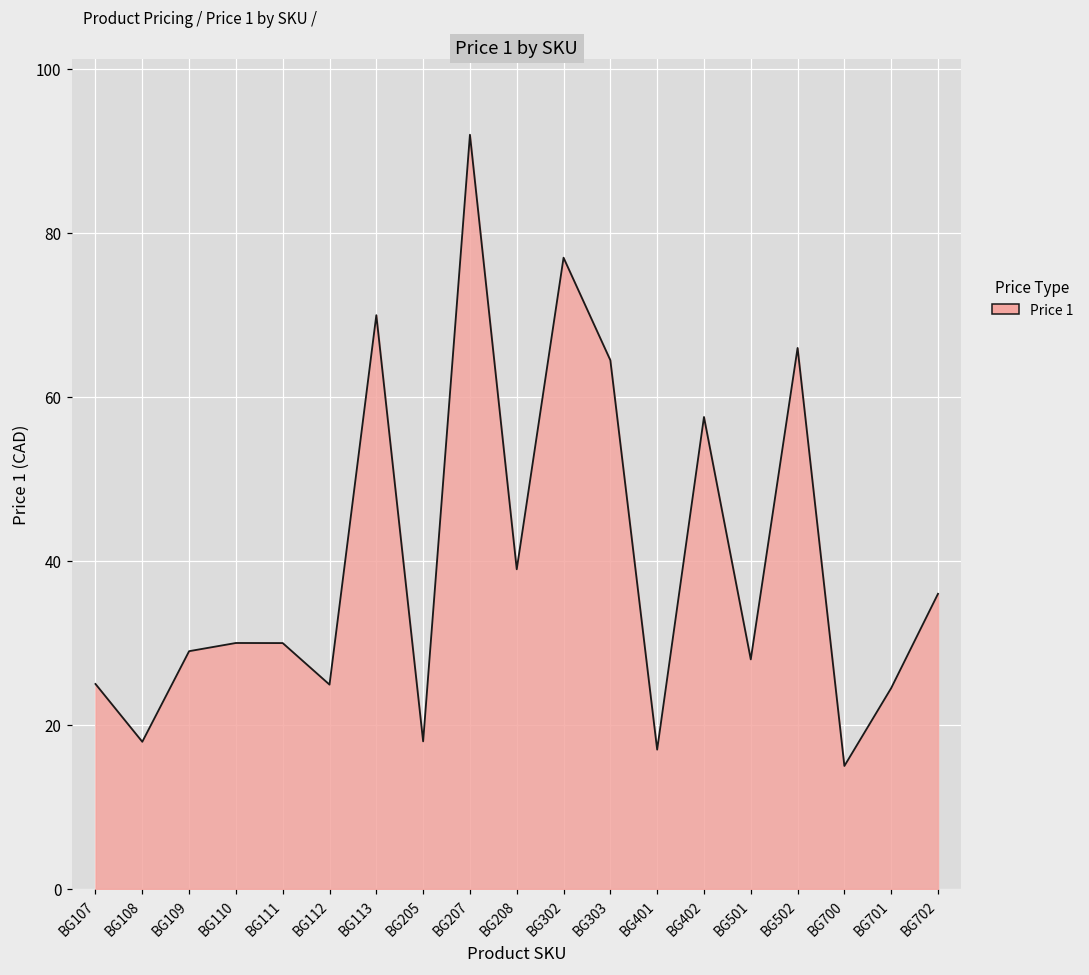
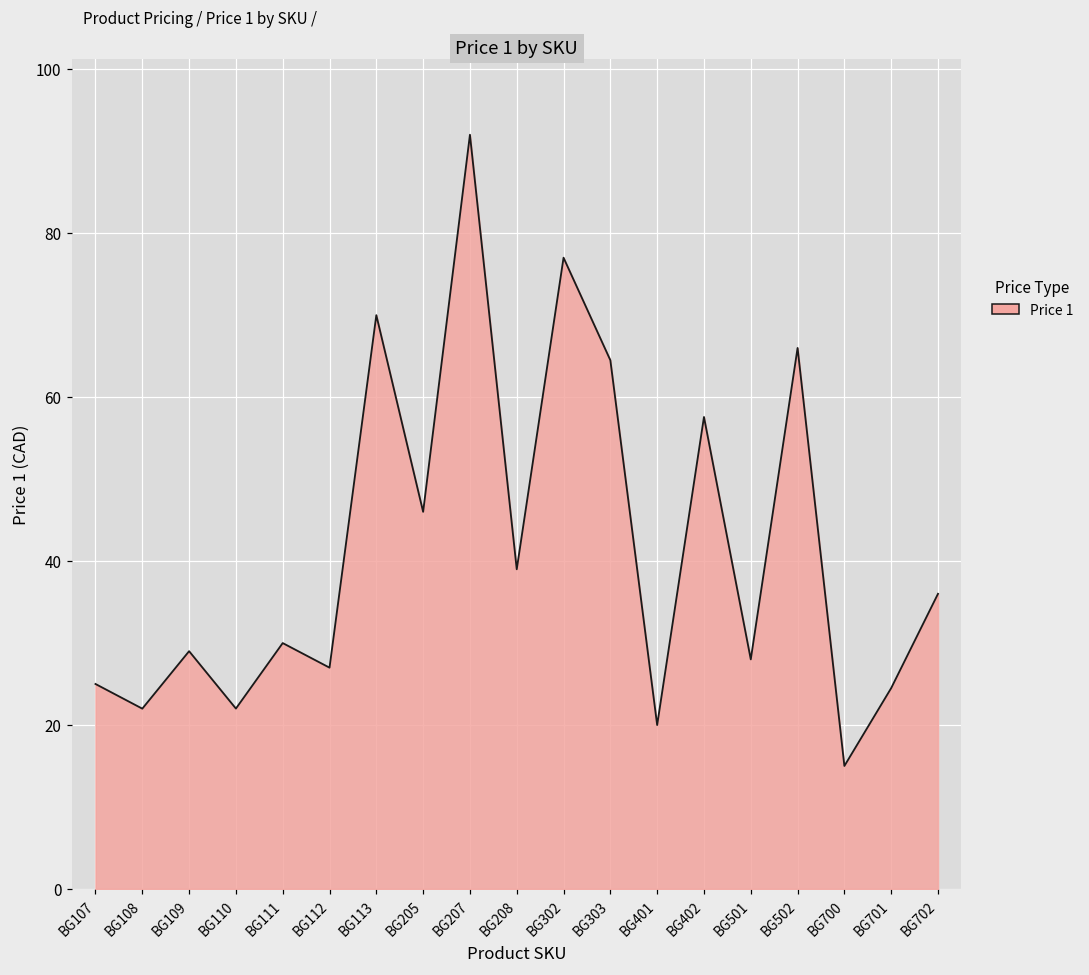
  {
    "BG107": 25,
-   "BG108": 18,
+   "BG108": 22,
    "BG109": 29,
-   "BG110": 30,
+   "BG110": 22,
    "BG111": 30,
-   "BG112": 25,
+   "BG112": 27,
    "BG113": 70,
-   "BG205": 18,
+   "BG205": 46,
    "BG207": 92,
    "BG208": 39,
    "BG302": 77,
    "BG303": 64,
-   "BG401": 17,
+   "BG401": 20,
    "BG402": 58,
    "BG501": 28,
    "BG502": 66,
    "BG700": 15,
    "BG701": 25,
    "BG702": 36
  }
